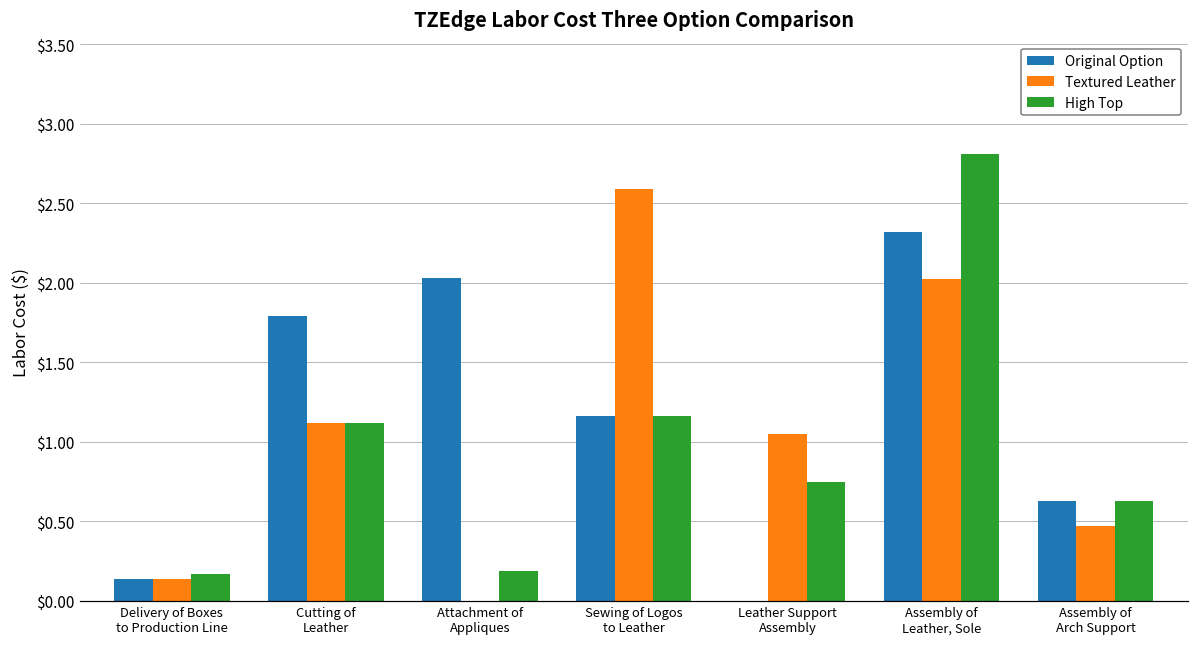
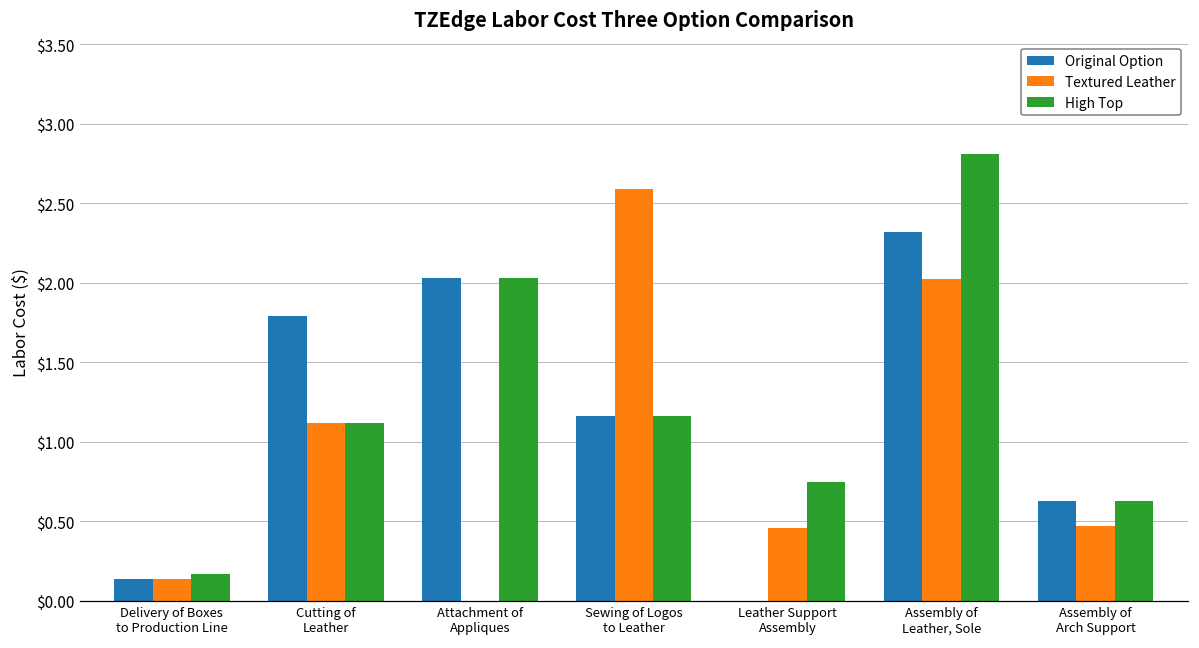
  {
    "Original Option": {
      "Delivery of Boxes to Production Line": "$0.14",
      "Cutting of Leather": "$1.79",
      "Attachment of Appliques": "$2.03",
      "Sewing of Logos to Leather": "$1.16",
      "Leather Support Assembly": "$0.00",
      "Assembly of Leather, Sole": "$2.32",
      "Assembly of Arch Support": "$0.63"
    },
    "Textured Leather": {
      "Delivery of Boxes to Production Line": "$0.14",
      "Cutting of Leather": "$1.12",
      "Attachment of Appliques": "$0.00",
      "Sewing of Logos to Leather": "$2.59",
-     "Leather Support Assembly": "$1.05",
+     "Leather Support Assembly": "$0.46",
      "Assembly of Leather, Sole": "$2.03",
      "Assembly of Arch Support": "$0.47"
    },
    "High Top": {
      "Delivery of Boxes to Production Line": "$0.17",
      "Cutting of Leather": "$1.12",
-     "Attachment of Appliques": "$0.19",
+     "Attachment of Appliques": "$2.03",
      "Sewing of Logos to Leather": "$1.16",
      "Leather Support Assembly": "$0.75",
      "Assembly of Leather, Sole": "$2.81",
      "Assembly of Arch Support": "$0.63"
    }
  }
